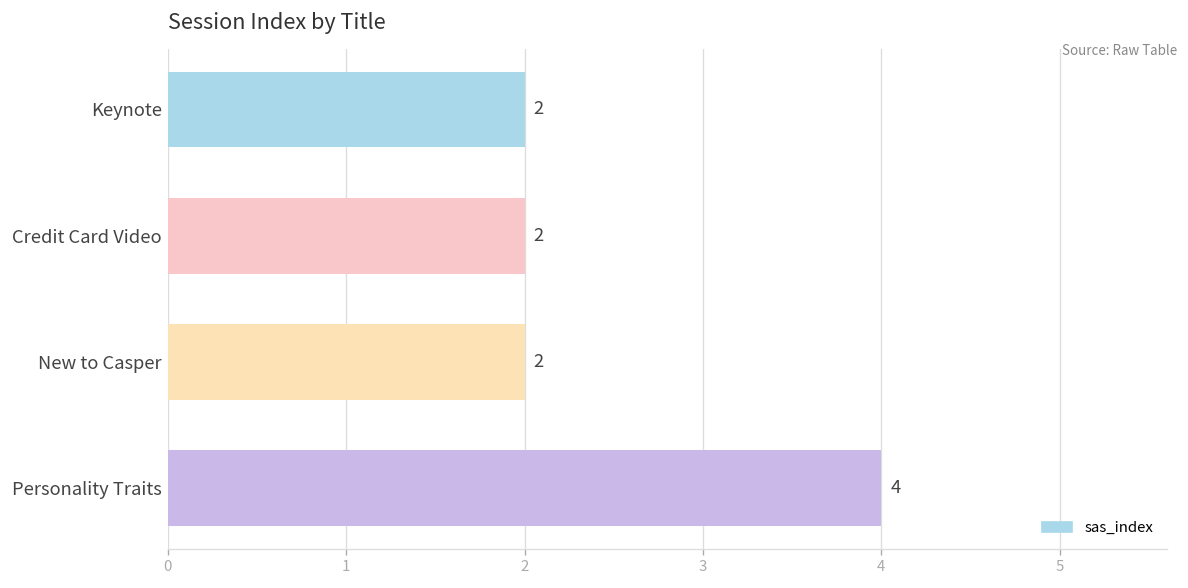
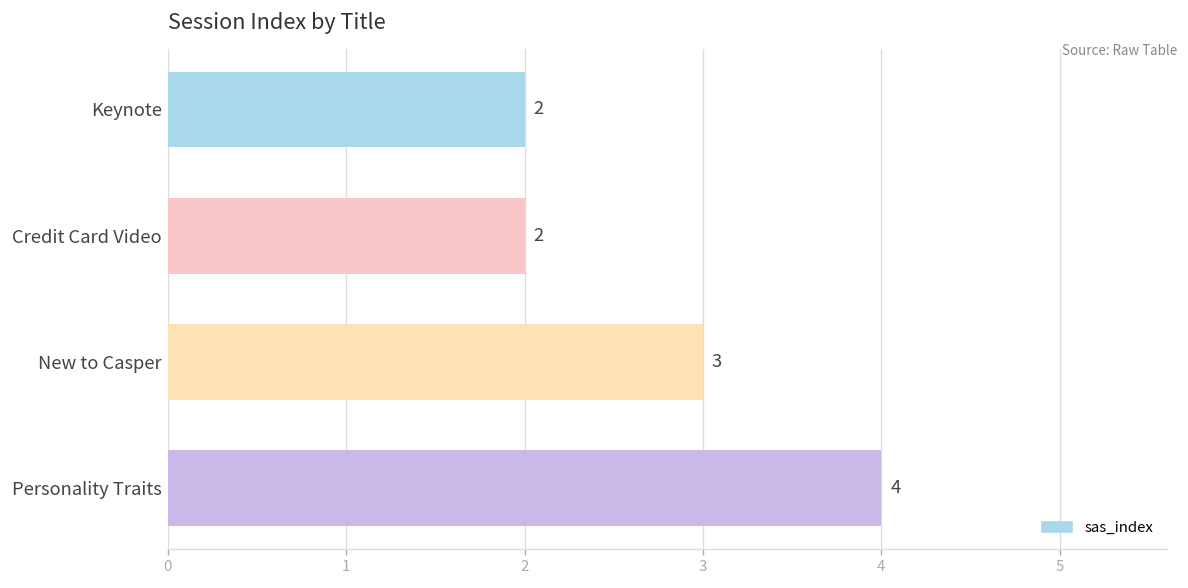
  {
    "Keynote": 2,
    "Credit Card Video": 2,
-   "New to Casper": 2,
+   "New to Casper": 3,
    "Personality Traits": 4
  }
